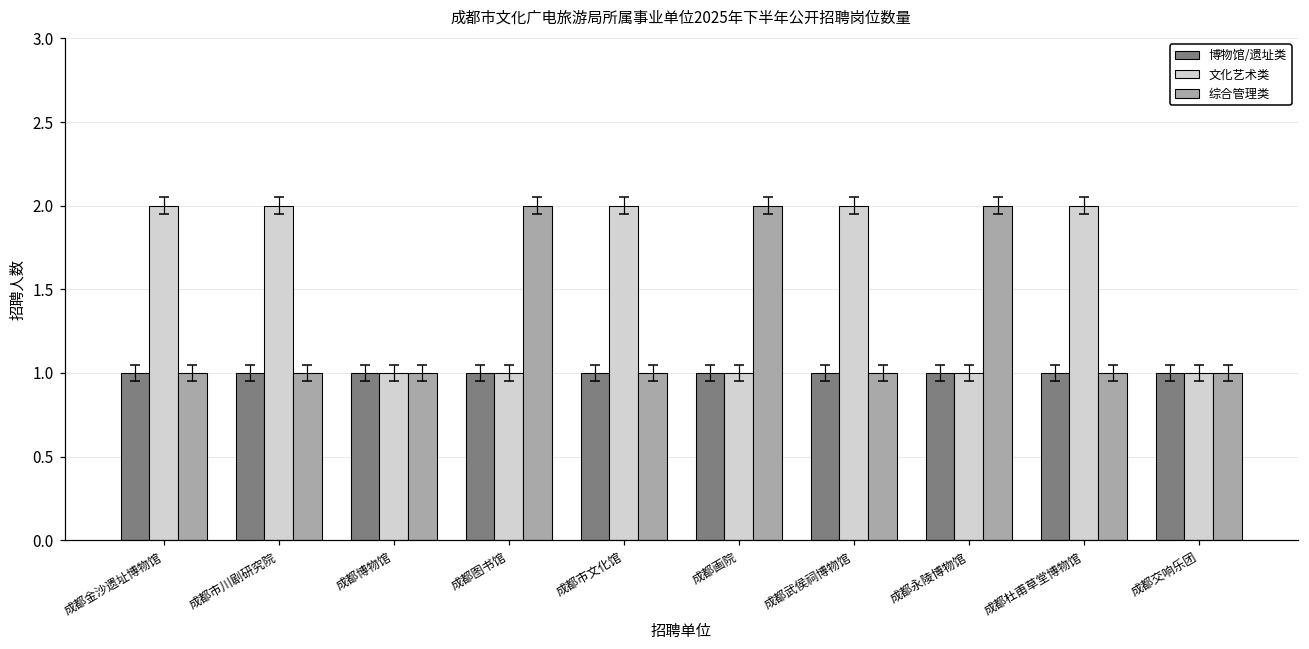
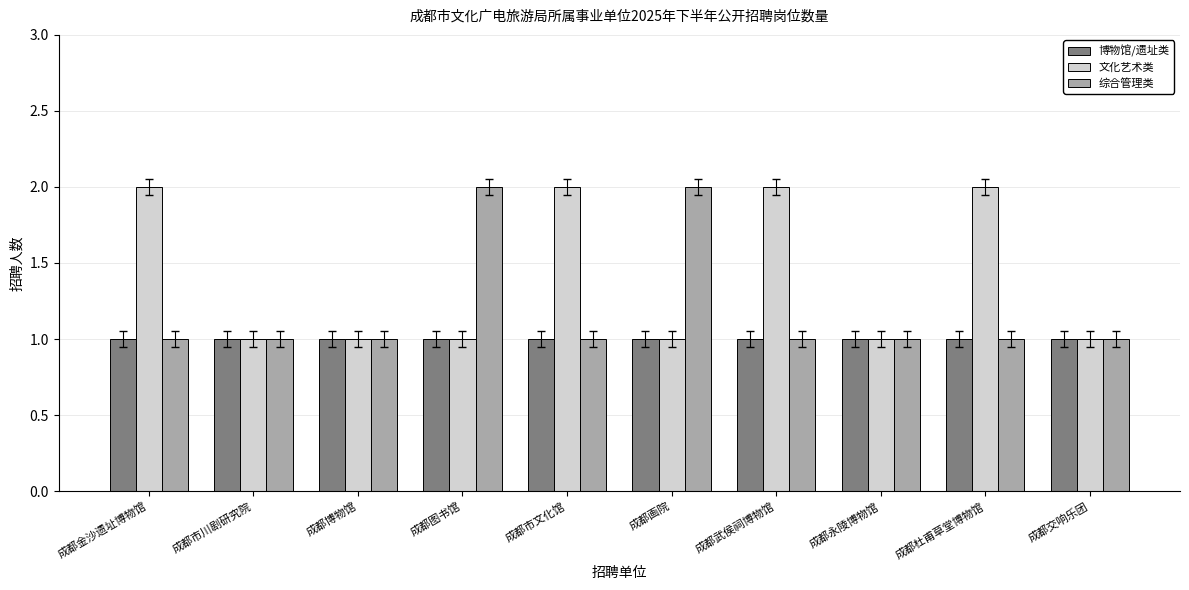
  {
    "博物馆/遗址类": {
      "成都金沙遗址博物馆": 1,
      "成都市川剧研究院": 1,
      "成都博物馆": 1,
      "成都图书馆": 1,
      "成都市文化馆": 1,
      "成都画院": 1,
      "成都武侯祠博物馆": 1,
      "成都永陵博物馆": 1,
      "成都杜甫草堂博物馆": 1,
      "成都交响乐团": 1
    },
    "文化艺术类": {
      "成都金沙遗址博物馆": 2,
-     "成都市川剧研究院": 2,
+     "成都市川剧研究院": 1,
      "成都博物馆": 1,
      "成都图书馆": 1,
      "成都市文化馆": 2,
      "成都画院": 1,
      "成都武侯祠博物馆": 2,
      "成都永陵博物馆": 1,
      "成都杜甫草堂博物馆": 2,
      "成都交响乐团": 1
    },
    "综合管理类": {
      "成都金沙遗址博物馆": 1,
      "成都市川剧研究院": 1,
      "成都博物馆": 1,
      "成都图书馆": 2,
      "成都市文化馆": 1,
      "成都画院": 2,
      "成都武侯祠博物馆": 1,
-     "成都永陵博物馆": 2,
+     "成都永陵博物馆": 1,
      "成都杜甫草堂博物馆": 1,
      "成都交响乐团": 1
    }
  }
